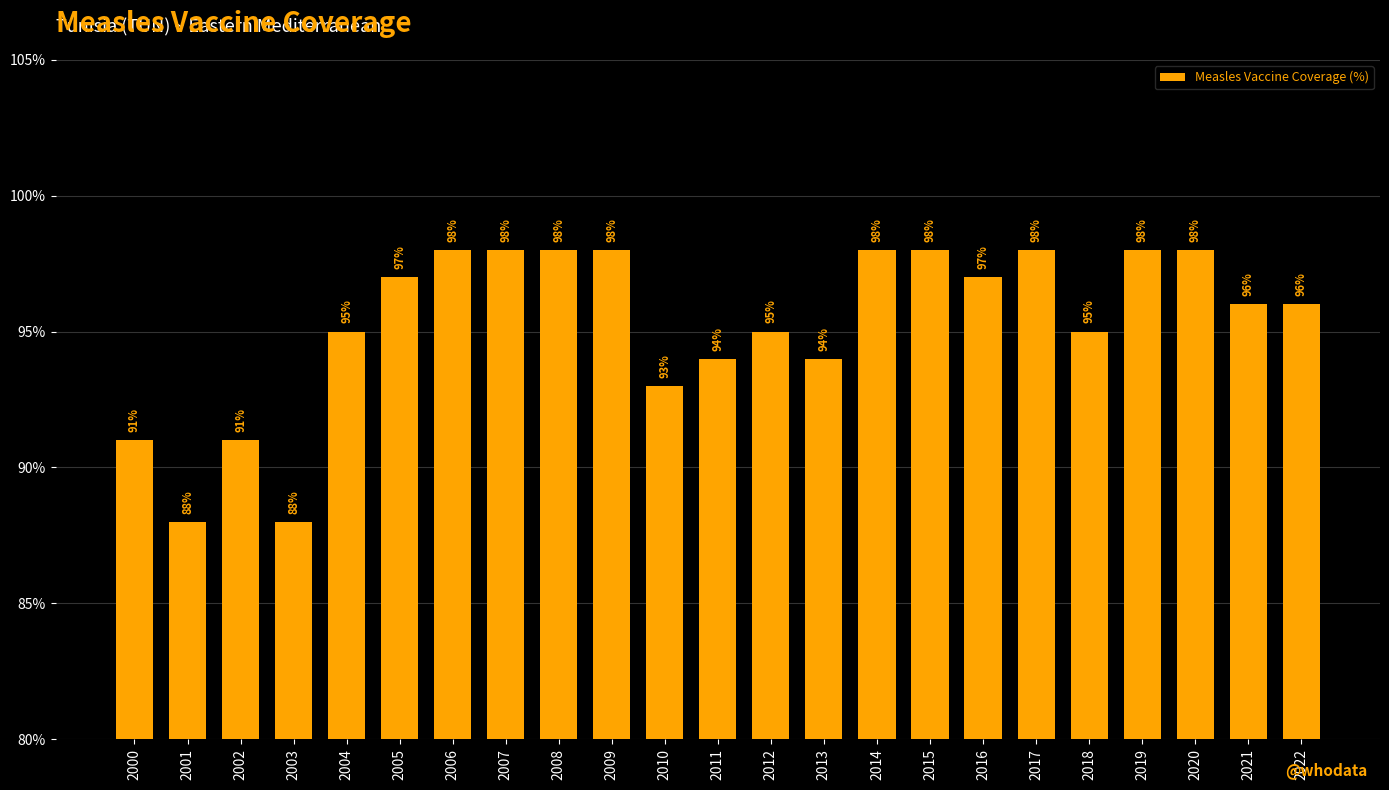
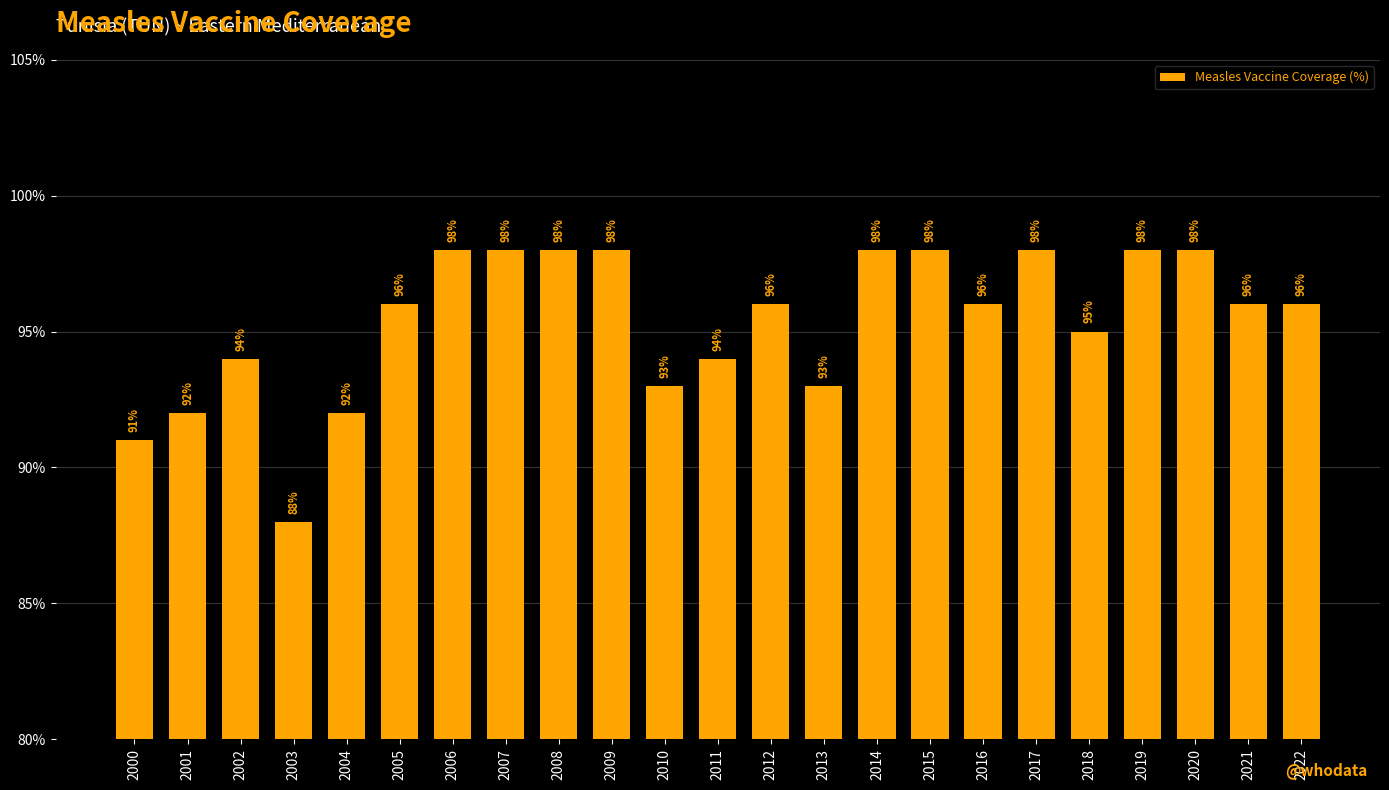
  {
    "2000": "91%",
-   "2001": "88%",
-   "2002": "91%",
+   "2001": "92%",
+   "2002": "94%",
    "2003": "88%",
-   "2004": "95%",
-   "2005": "97%",
+   "2004": "92%",
+   "2005": "96%",
    "2006": "98%",
    "2007": "98%",
    "2008": "98%",
    "2009": "98%",
    "2010": "93%",
    "2011": "94%",
-   "2012": "95%",
-   "2013": "94%",
+   "2012": "96%",
+   "2013": "93%",
    "2014": "98%",
    "2015": "98%",
-   "2016": "97%",
+   "2016": "96%",
    "2017": "98%",
    "2018": "95%",
    "2019": "98%",
    "2020": "98%",
    "2021": "96%",
    "2022": "96%"
  }
